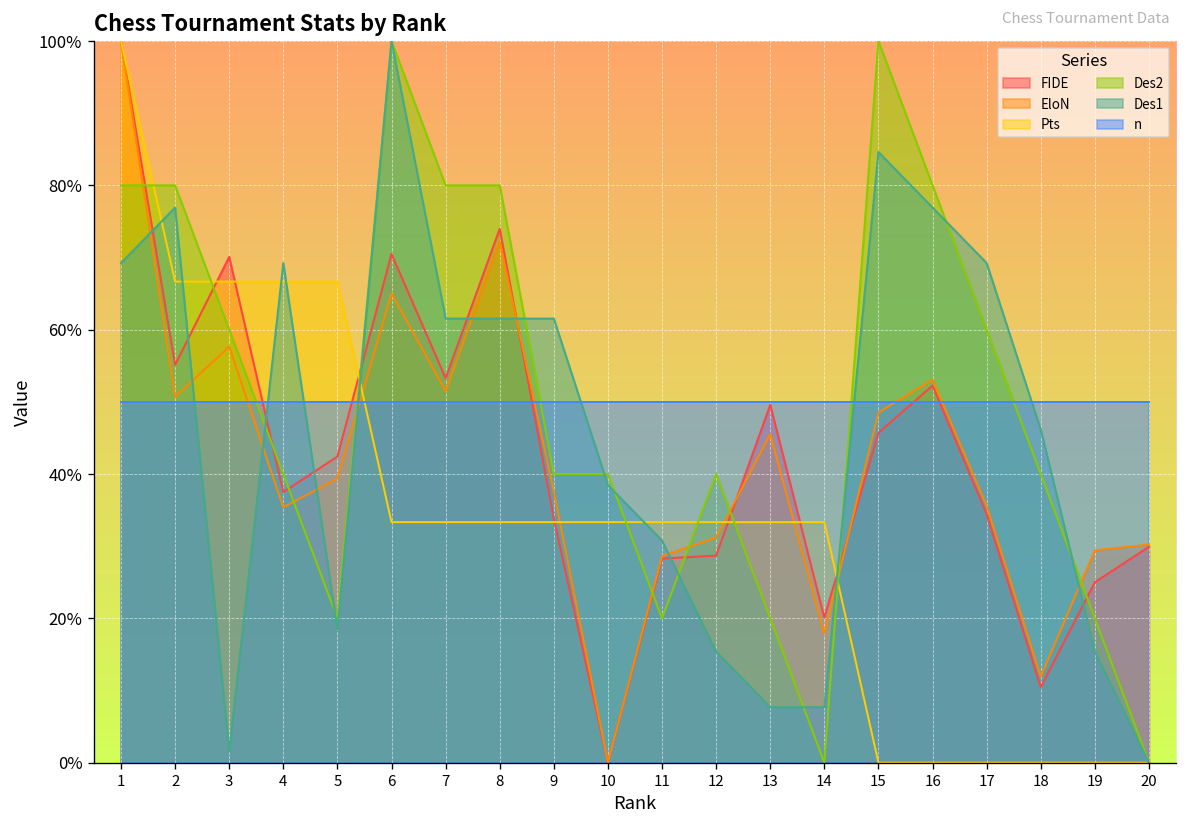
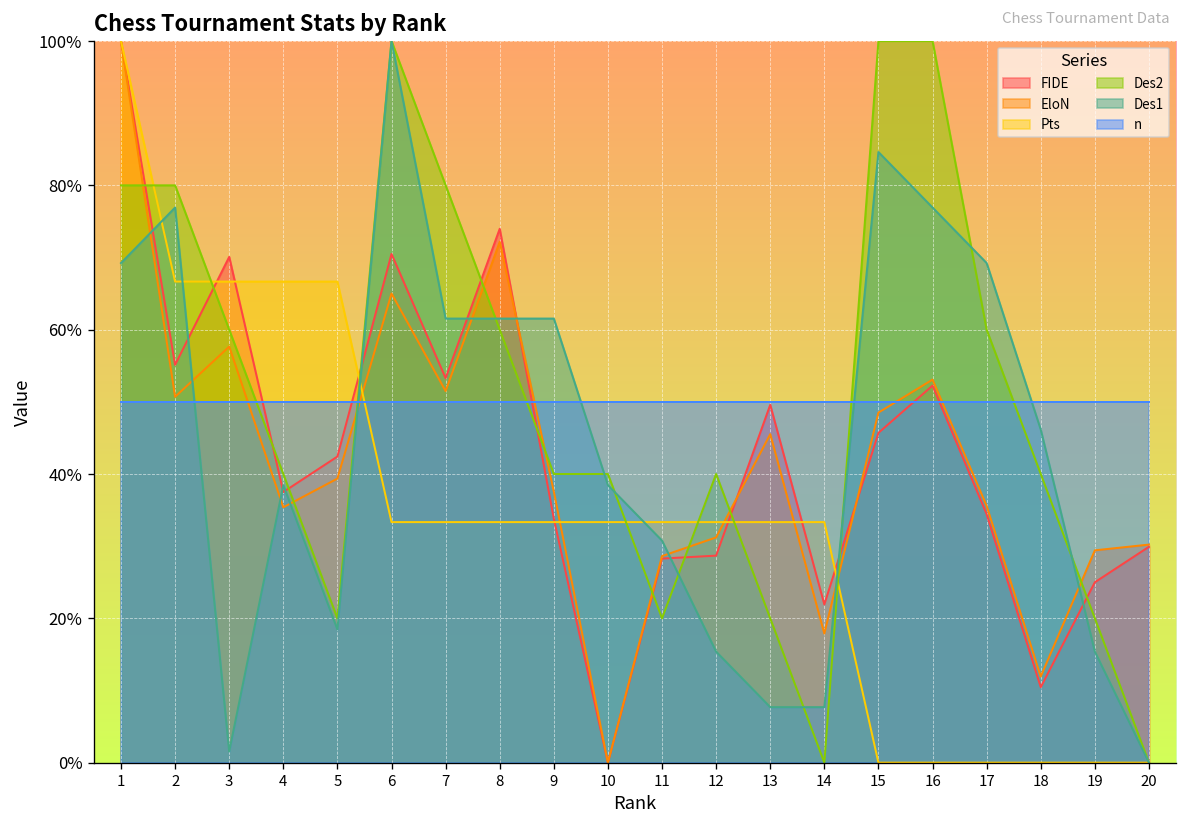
  {
    "FIDE": {
      "2": "55%",
      "3": "70%",
      "4": "38%",
      "5": "42%",
      "6": "70%",
      "7": "53%",
      "8": "74%",
      "9": "34%",
      "12": "29%",
-     "14": "20%",
+     "14": "22%",
      "15": "46%",
      "16": "52%",
      "17": "34%",
      "18": "10%",
      "19": "25%"
    },
    "Des2": {
      "1": "80%",
      "2": "80%",
      "3": "60%",
      "4": "40%",
      "5": "20%",
      "7": "80%",
-     "8": "80%",
+     "8": "60%",
      "9": "40%",
      "10": "40%",
      "11": "20%",
      "12": "40%",
      "13": "20%",
      "14": "0%",
      "15": "100%",
-     "16": "80%",
+     "16": "100%",
      "17": "60%",
      "18": "40%",
      "19": "20%"
    },
    "Des1": {
      "1": "69%",
      "2": "77%",
      "3": "2%",
-     "4": "69%",
+     "4": "38%",
      "5": "18%",
      "7": "62%",
      "8": "62%",
      "9": "62%",
      "10": "38%",
      "11": "31%",
      "12": "15%",
      "13": "8%",
      "14": "8%",
      "15": "85%",
      "16": "77%",
      "17": "69%",
      "18": "46%",
      "19": "15%"
    },
    "n": {
      "1": "50%",
      "2": "50%",
      "3": "50%",
      "4": "50%",
      "5": "50%",
      "6": "50%",
      "7": "50%",
      "8": "50%",
      "9": "50%",
      "10": "50%",
      "11": "50%",
      "12": "50%",
      "14": "50%",
      "15": "50%",
      "16": "50%",
      "17": "50%",
      "18": "50%",
      "19": "50%",
      "20": "50%"
    }
  }
